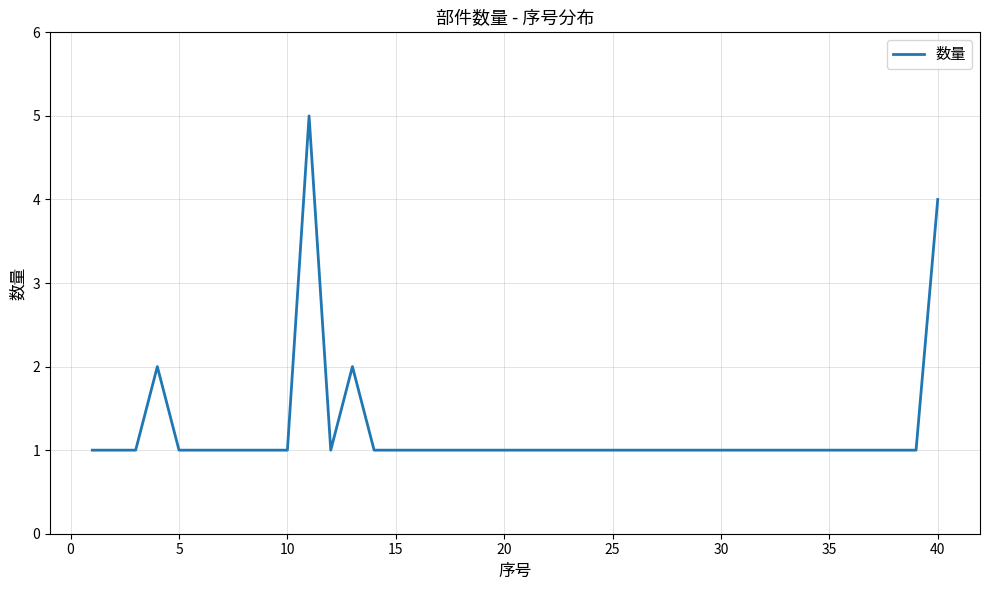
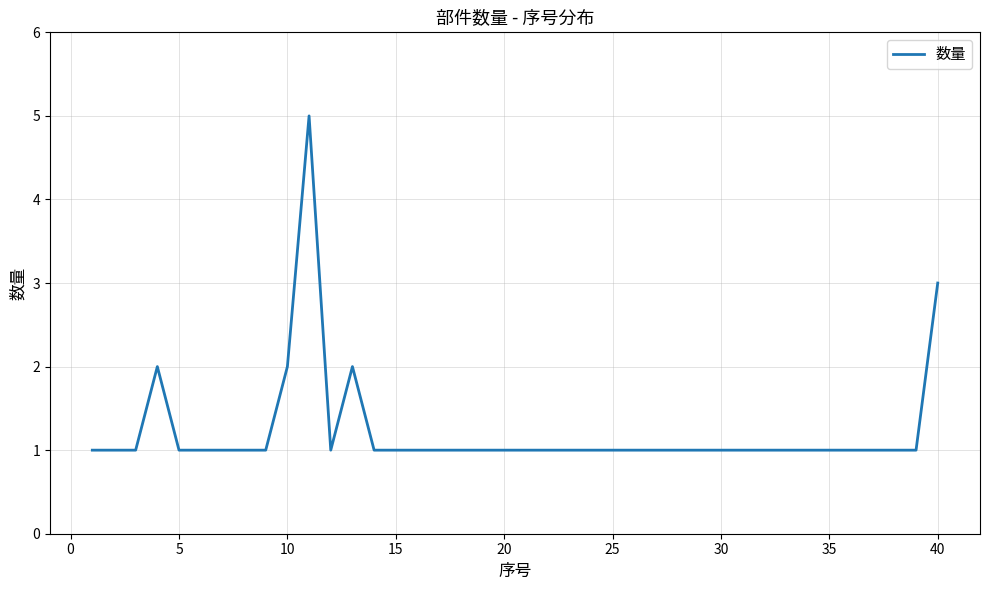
  {
    "5": 1,
-   "10": 1,
+   "10": 2,
    "15": 1,
    "20": 1,
    "25": 1,
    "30": 1,
    "35": 1,
-   "40": 4
+   "40": 3
  }
